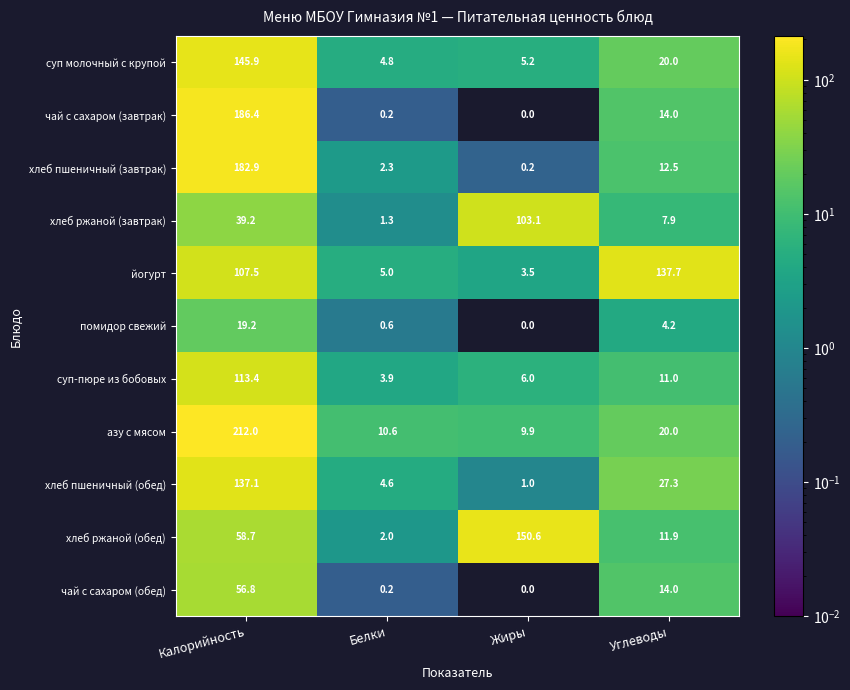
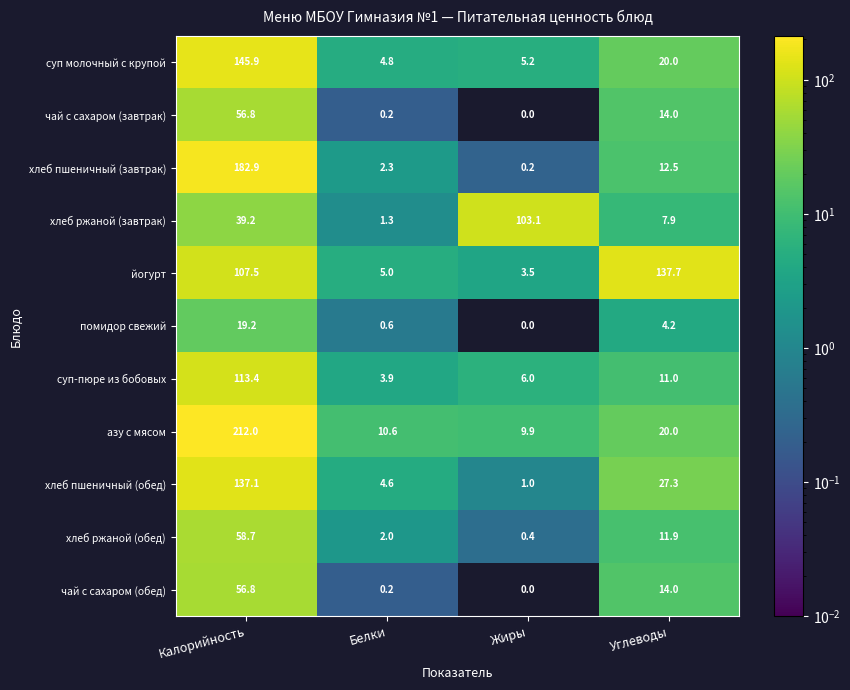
  {
    "суп молочный с крупой": {
      "Калорийность": 145.9,
      "Белки": 4.8,
      "Жиры": 5.2,
      "Углеводы": 20.0
    },
    "чай с сахаром (завтрак)": {
-     "Калорийность": 186.4,
+     "Калорийность": 56.8,
      "Белки": 0.2,
      "Жиры": 0.0,
      "Углеводы": 14.0
    },
    "хлеб пшеничный (завтрак)": {
      "Калорийность": 182.9,
      "Белки": 2.3,
      "Жиры": 0.2,
      "Углеводы": 12.5
    },
    "хлеб ржаной (завтрак)": {
      "Калорийность": 39.2,
      "Белки": 1.3,
      "Жиры": 103.1,
      "Углеводы": 7.9
    },
    "йогурт": {
      "Калорийность": 107.5,
      "Белки": 5.0,
      "Жиры": 3.5,
      "Углеводы": 137.7
    },
    "помидор свежий": {
      "Калорийность": 19.2,
      "Белки": 0.6,
      "Жиры": 0.0,
      "Углеводы": 4.2
    },
    "суп-пюре из бобовых": {
      "Калорийность": 113.4,
      "Белки": 3.9,
      "Жиры": 6.0,
      "Углеводы": 11.0
    },
    "азу с мясом": {
      "Калорийность": 212.0,
      "Белки": 10.6,
      "Жиры": 9.9,
      "Углеводы": 20.0
    },
    "хлеб пшеничный (обед)": {
      "Калорийность": 137.1,
      "Белки": 4.6,
      "Жиры": 1.0,
      "Углеводы": 27.3
    },
    "хлеб ржаной (обед)": {
      "Калорийность": 58.7,
      "Белки": 2.0,
-     "Жиры": 150.6,
+     "Жиры": 0.4,
      "Углеводы": 11.9
    },
    "чай с сахаром (обед)": {
      "Калорийность": 56.8,
      "Белки": 0.2,
      "Жиры": 0.0,
      "Углеводы": 14.0
    }
  }
